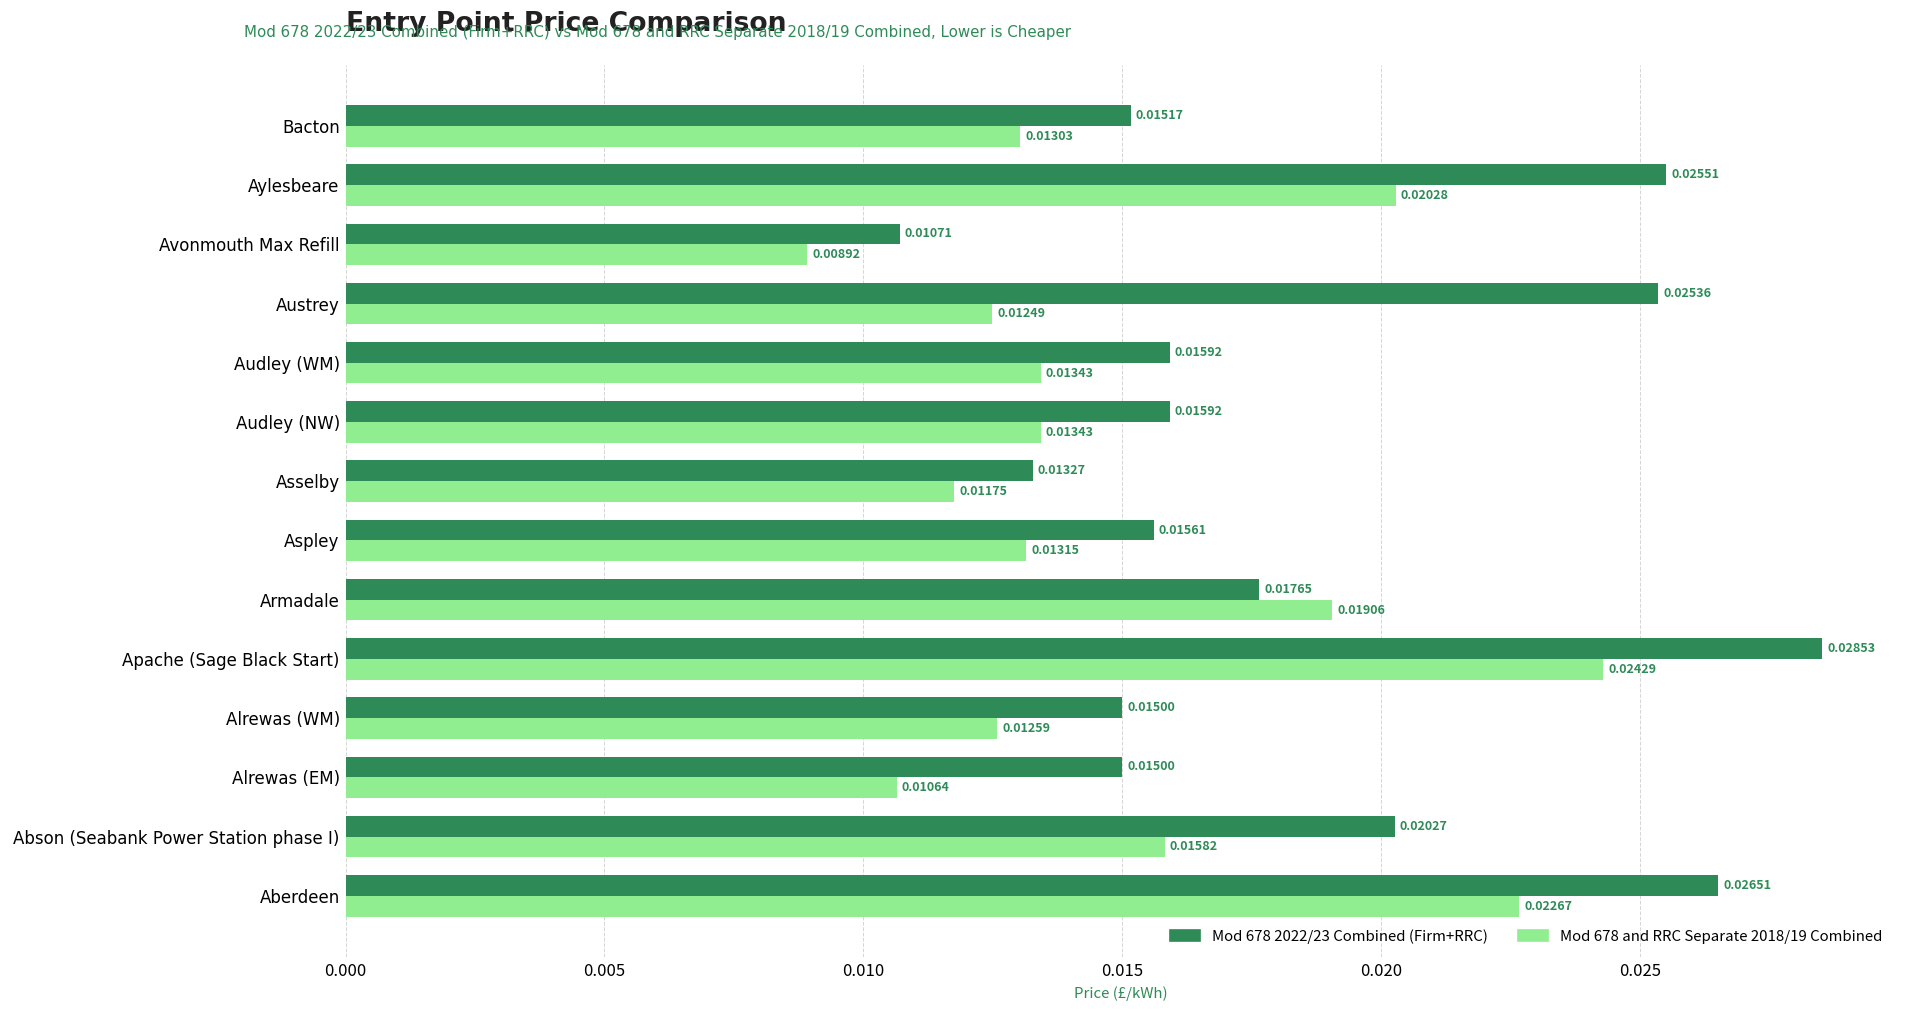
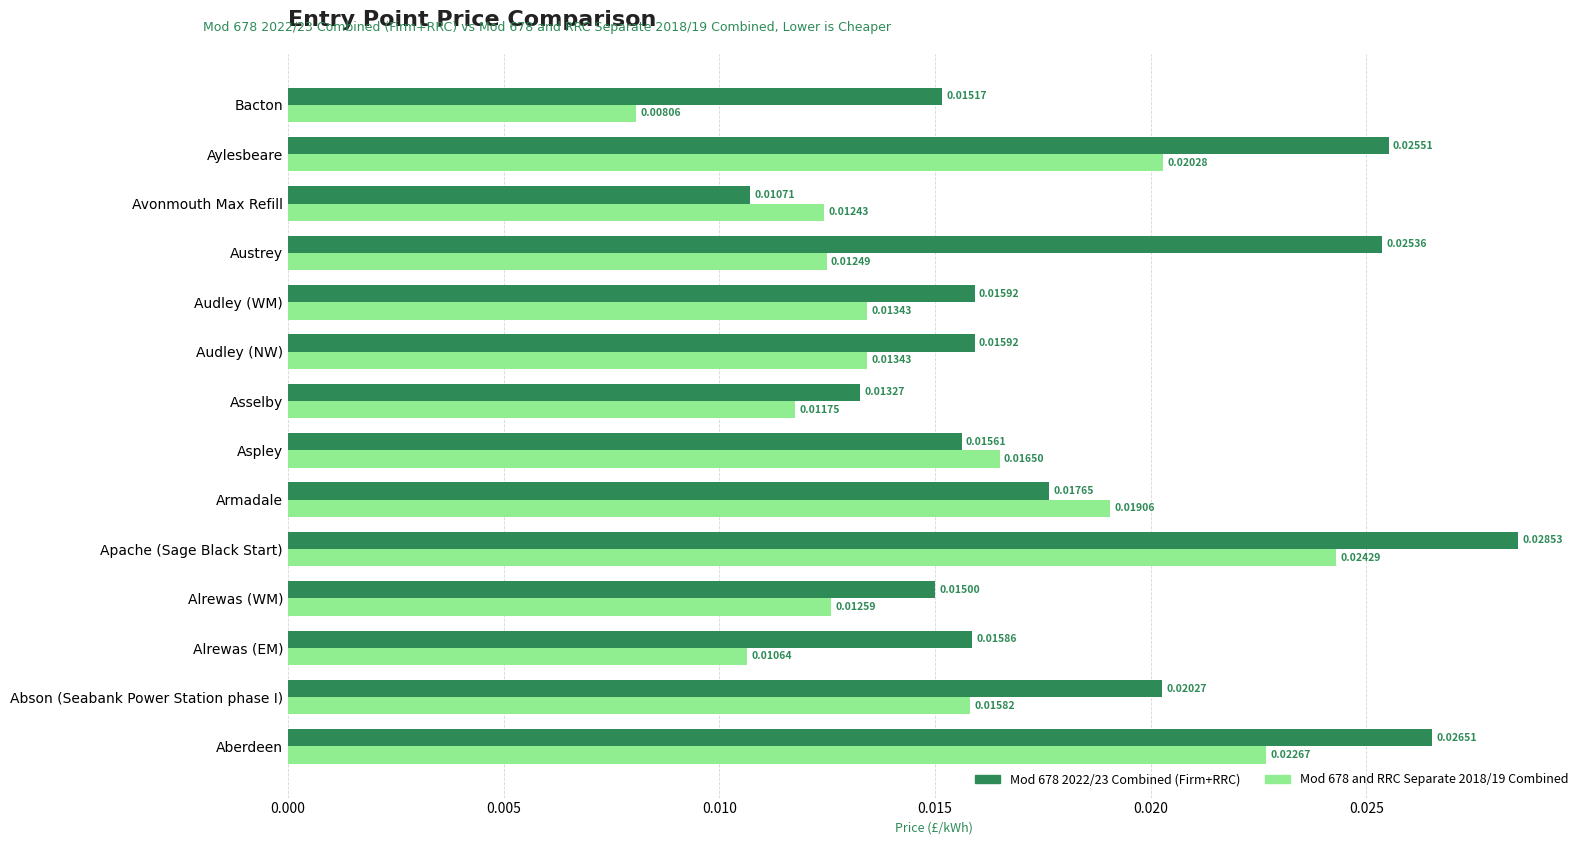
  {
    "Mod 678 2022/23 Combined (Firm+RRC)": {
      "Bacton": 0.01517,
      "Aylesbeare": 0.02551,
      "Avonmouth Max Refill": 0.01071,
      "Austrey": 0.02536,
      "Audley (WM)": 0.01592,
      "Audley (NW)": 0.01592,
      "Asselby": 0.01327,
      "Aspley": 0.01561,
      "Armadale": 0.01765,
      "Apache (Sage Black Start)": 0.02853,
      "Alrewas (WM)": 0.01500,
-     "Alrewas (EM)": 0.01500,
+     "Alrewas (EM)": 0.01586,
      "Abson (Seabank Power Station phase I)": 0.02027,
      "Aberdeen": 0.02651
    },
    "Mod 678 and RRC Separate 2018/19 Combined": {
-     "Bacton": 0.01303,
+     "Bacton": 0.00806,
      "Aylesbeare": 0.02028,
-     "Avonmouth Max Refill": 0.00892,
+     "Avonmouth Max Refill": 0.01243,
      "Austrey": 0.01249,
      "Audley (WM)": 0.01343,
      "Audley (NW)": 0.01343,
      "Asselby": 0.01175,
-     "Aspley": 0.01315,
+     "Aspley": 0.01650,
      "Armadale": 0.01906,
      "Apache (Sage Black Start)": 0.02429,
      "Alrewas (WM)": 0.01259,
      "Alrewas (EM)": 0.01064,
      "Abson (Seabank Power Station phase I)": 0.01582,
      "Aberdeen": 0.02267
    }
  }
